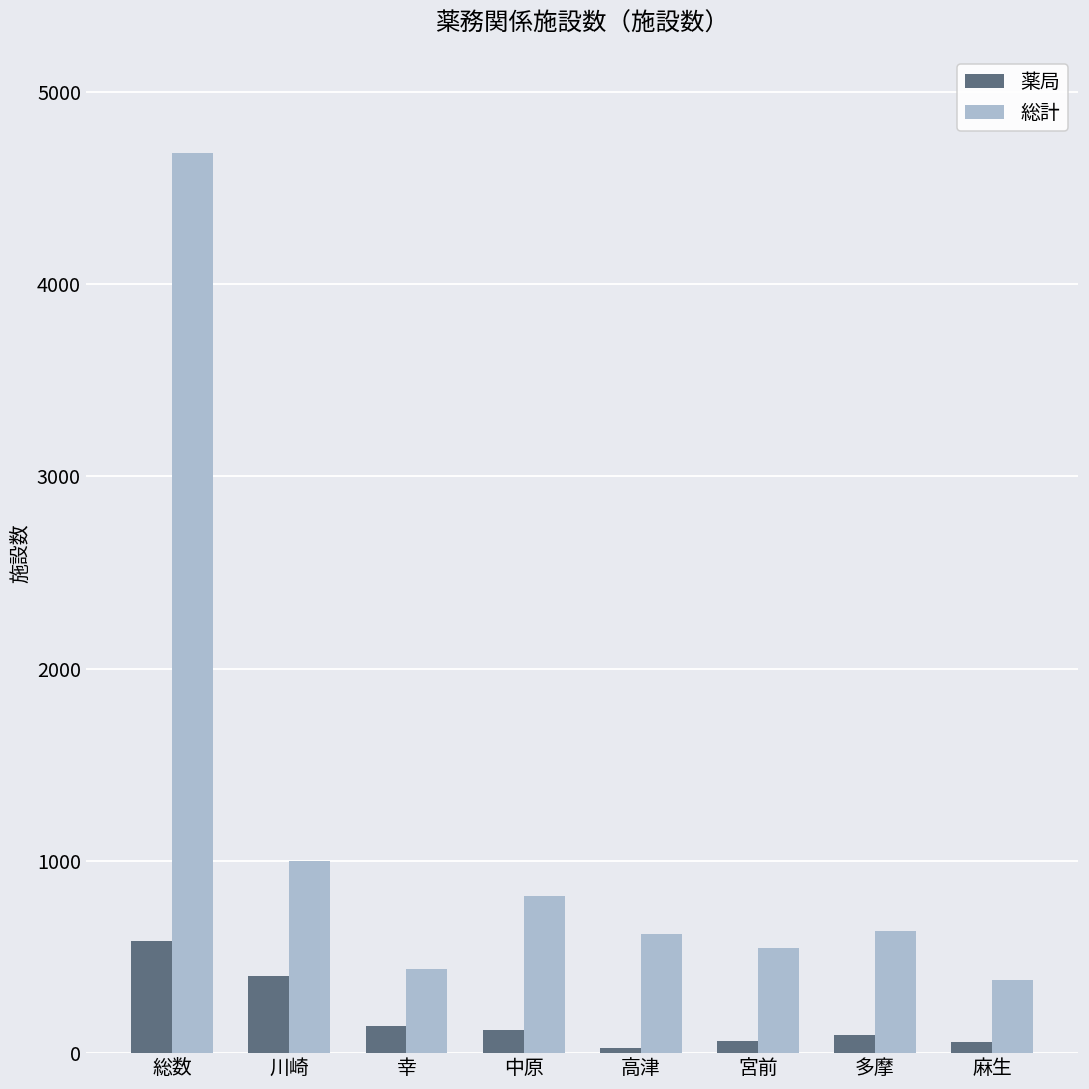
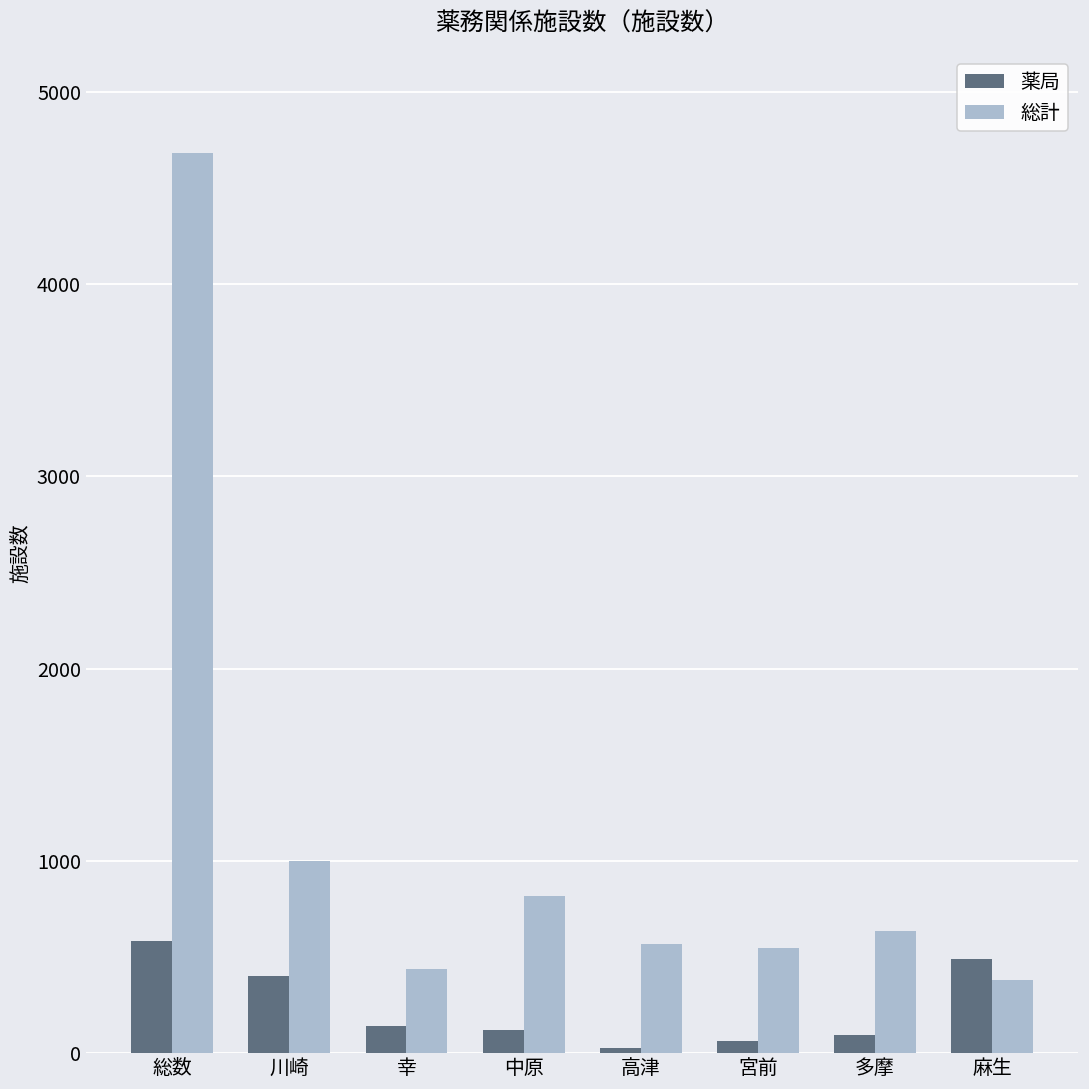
  {
    "薬局": {
      "総数": 580,
      "川崎": 400,
      "幸": 140,
      "中原": 120,
      "高津": 20,
      "宮前": 60,
      "多摩": 100,
-     "麻生": 60
+     "麻生": 490
    },
    "総計": {
      "総数": 4690,
      "川崎": 1000,
      "幸": 440,
      "中原": 820,
-     "高津": 620,
+     "高津": 570,
      "宮前": 550,
      "多摩": 640,
      "麻生": 380
    }
  }
